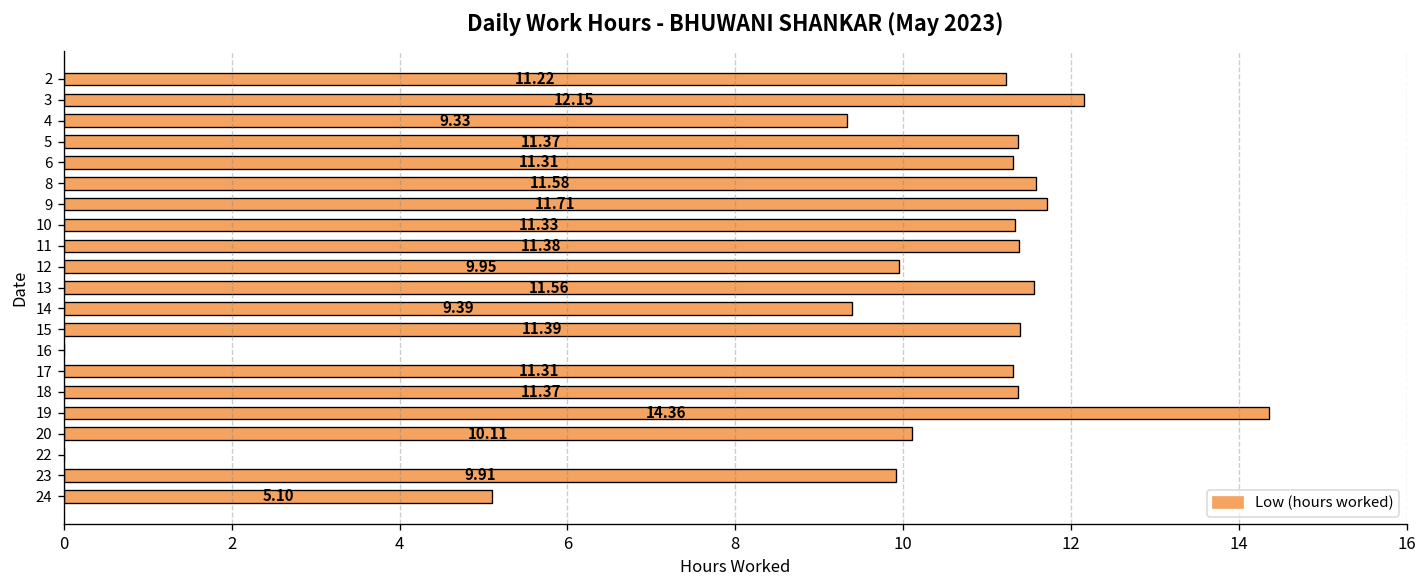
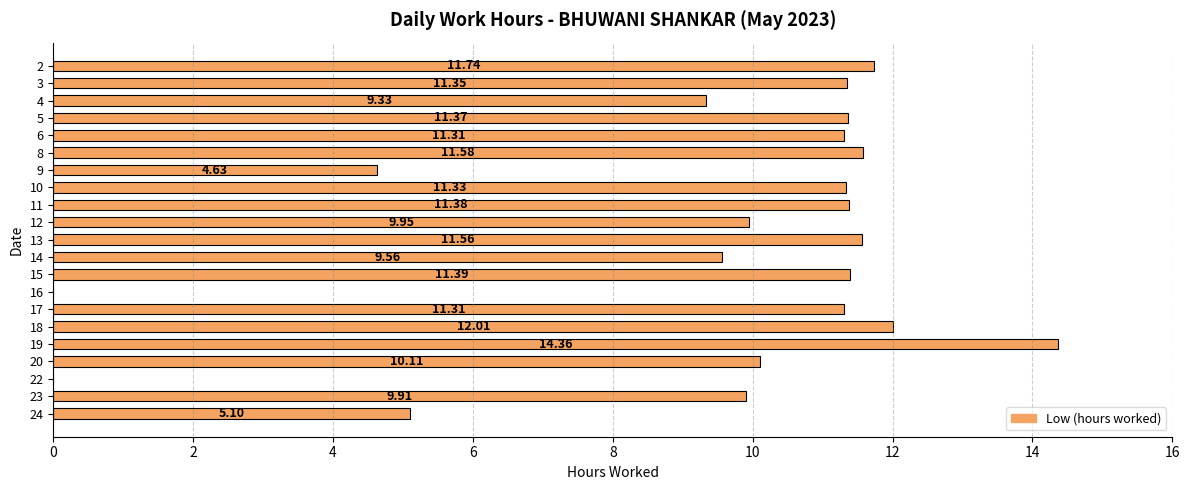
  {
-   "2": 11.22,
-   "3": 12.15,
+   "2": 11.74,
+   "3": 11.35,
    "4": 9.33,
    "5": 11.37,
    "6": 11.31,
    "8": 11.58,
-   "9": 11.71,
+   "9": 4.63,
    "10": 11.33,
    "11": 11.38,
    "12": 9.95,
    "13": 11.56,
-   "14": 9.39,
+   "14": 9.56,
    "15": 11.39,
    "17": 11.31,
-   "18": 11.37,
+   "18": 12.01,
    "19": 14.36,
    "20": 10.11,
    "23": 9.91,
    "24": 5.10
  }
